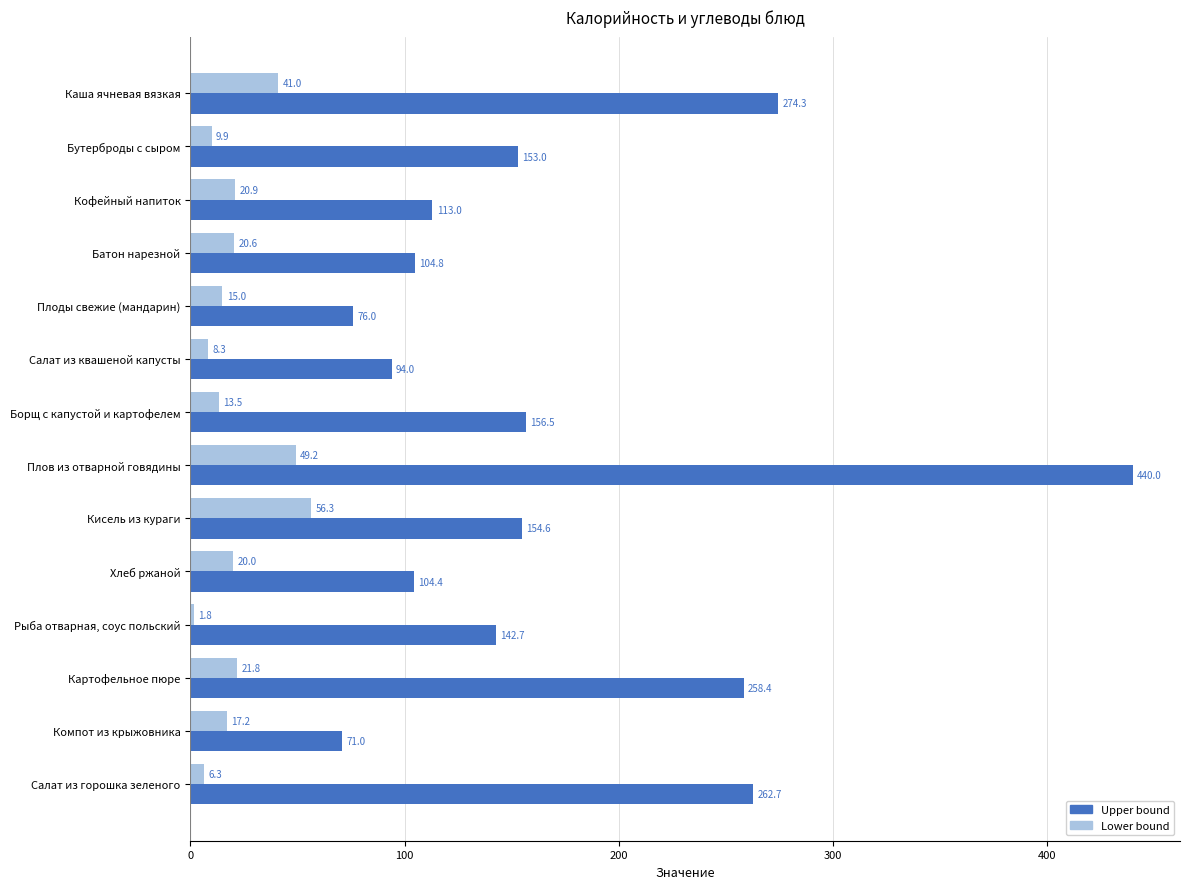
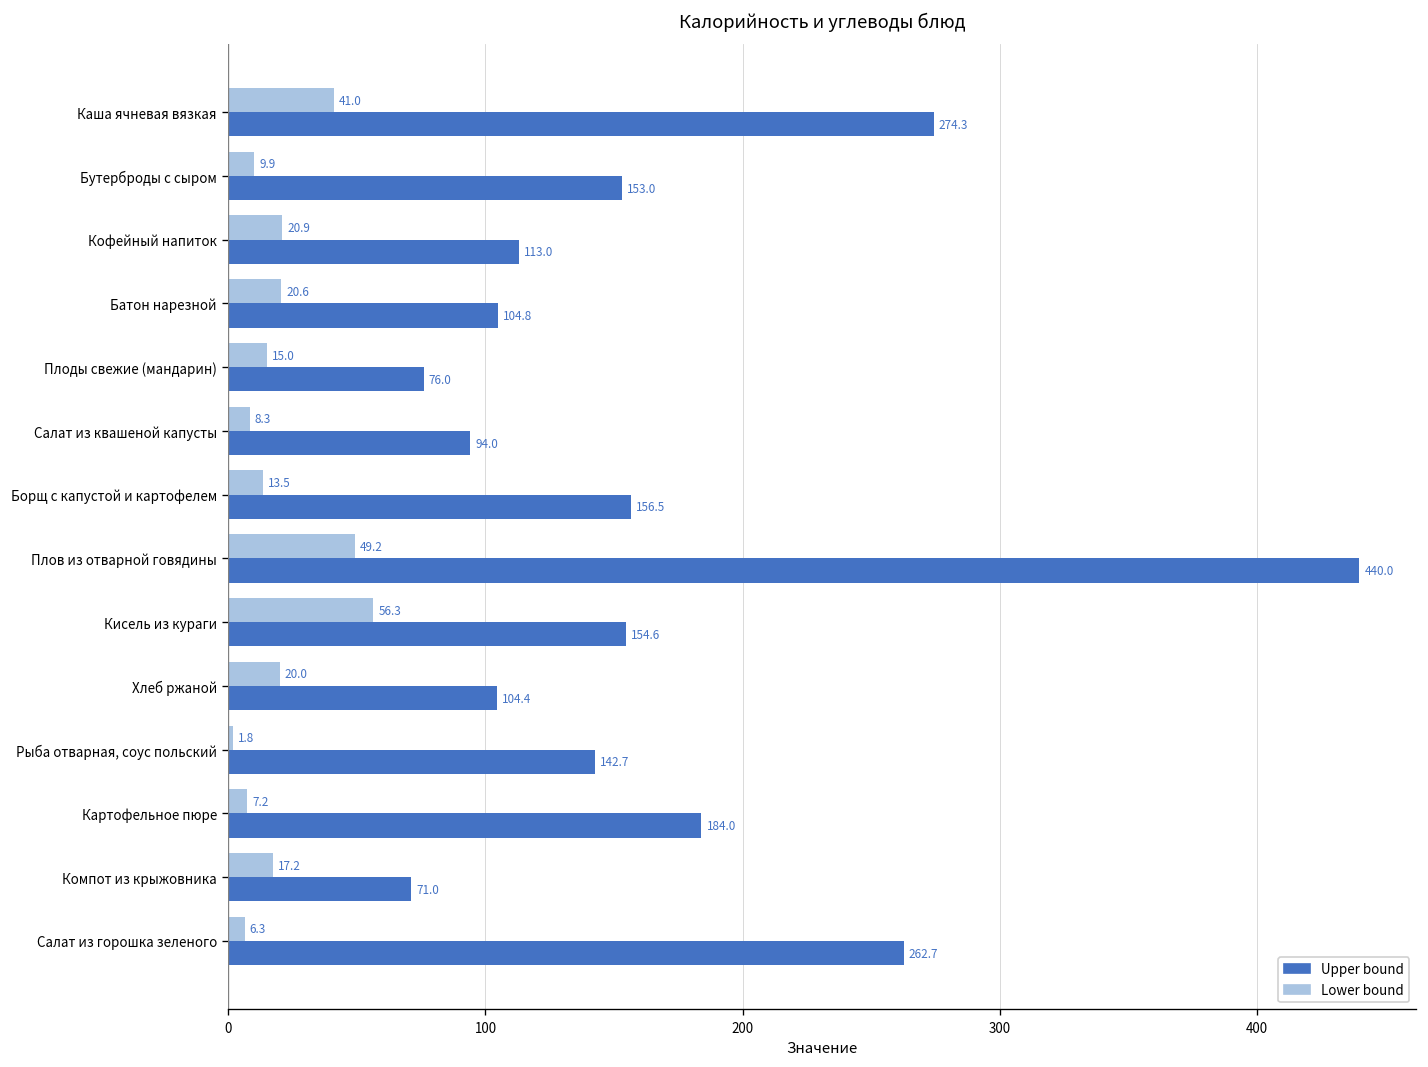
  {
    "Upper bound": {
      "Каша ячневая вязкая": 274.3,
      "Бутерброды с сыром": 153.0,
      "Кофейный напиток": 113.0,
      "Батон нарезной": 104.8,
      "Плоды свежие (мандарин)": 76.0,
      "Салат из квашеной капусты": 94.0,
      "Борщ с капустой и картофелем": 156.5,
      "Плов из отварной говядины": 440.0,
      "Кисель из кураги": 154.6,
      "Хлеб ржаной": 104.4,
      "Рыба отварная, соус польский": 142.7,
-     "Картофельное пюре": 258.4,
+     "Картофельное пюре": 184.0,
      "Компот из крыжовника": 71.0,
      "Салат из горошка зеленого": 262.7
    },
    "Lower bound": {
      "Каша ячневая вязкая": 41.0,
      "Бутерброды с сыром": 9.9,
      "Кофейный напиток": 20.9,
      "Батон нарезной": 20.6,
      "Плоды свежие (мандарин)": 15.0,
      "Салат из квашеной капусты": 8.3,
      "Борщ с капустой и картофелем": 13.5,
      "Плов из отварной говядины": 49.2,
      "Кисель из кураги": 56.3,
      "Хлеб ржаной": 20.0,
      "Рыба отварная, соус польский": 1.8,
-     "Картофельное пюре": 21.8,
+     "Картофельное пюре": 7.2,
      "Компот из крыжовника": 17.2,
      "Салат из горошка зеленого": 6.3
    }
  }
